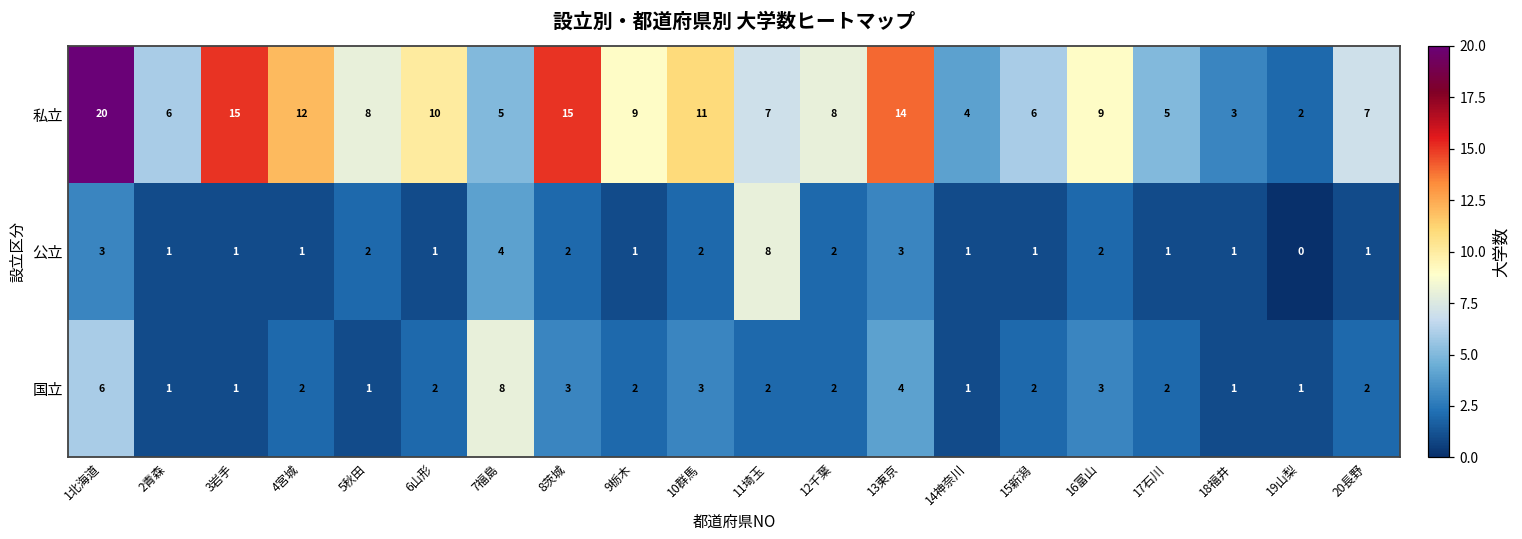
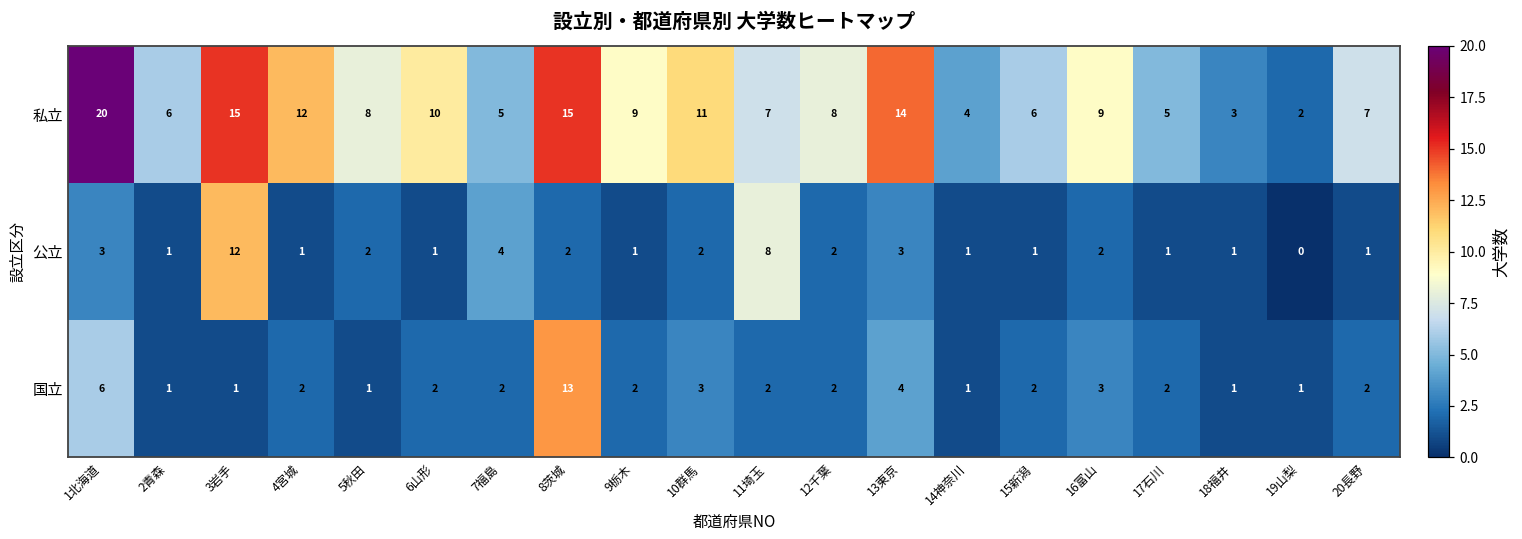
  {
    "私立": {
      "1北海道": 20,
      "2青森": 6,
      "3岩手": 15,
      "4宮城": 12,
      "5秋田": 8,
      "6山形": 10,
      "7福島": 5,
      "8茨城": 15,
      "9栃木": 9,
      "10群馬": 11,
      "11埼玉": 7,
      "12千葉": 8,
      "13東京": 14,
      "14神奈川": 4,
      "15新潟": 6,
      "16富山": 9,
      "17石川": 5,
      "18福井": 3,
      "19山梨": 2,
      "20長野": 7
    },
    "公立": {
      "1北海道": 3,
      "2青森": 1,
-     "3岩手": 1,
+     "3岩手": 12,
      "4宮城": 1,
      "5秋田": 2,
      "6山形": 1,
      "7福島": 4,
      "8茨城": 2,
      "9栃木": 1,
      "10群馬": 2,
      "11埼玉": 8,
      "12千葉": 2,
      "13東京": 3,
      "14神奈川": 1,
      "15新潟": 1,
      "16富山": 2,
      "17石川": 1,
      "18福井": 1,
      "19山梨": 0,
      "20長野": 1
    },
    "国立": {
      "1北海道": 6,
      "2青森": 1,
      "3岩手": 1,
      "4宮城": 2,
      "5秋田": 1,
      "6山形": 2,
-     "7福島": 8,
-     "8茨城": 3,
+     "7福島": 2,
+     "8茨城": 13,
      "9栃木": 2,
      "10群馬": 3,
      "11埼玉": 2,
      "12千葉": 2,
      "13東京": 4,
      "14神奈川": 1,
      "15新潟": 2,
      "16富山": 3,
      "17石川": 2,
      "18福井": 1,
      "19山梨": 1,
      "20長野": 2
    }
  }
